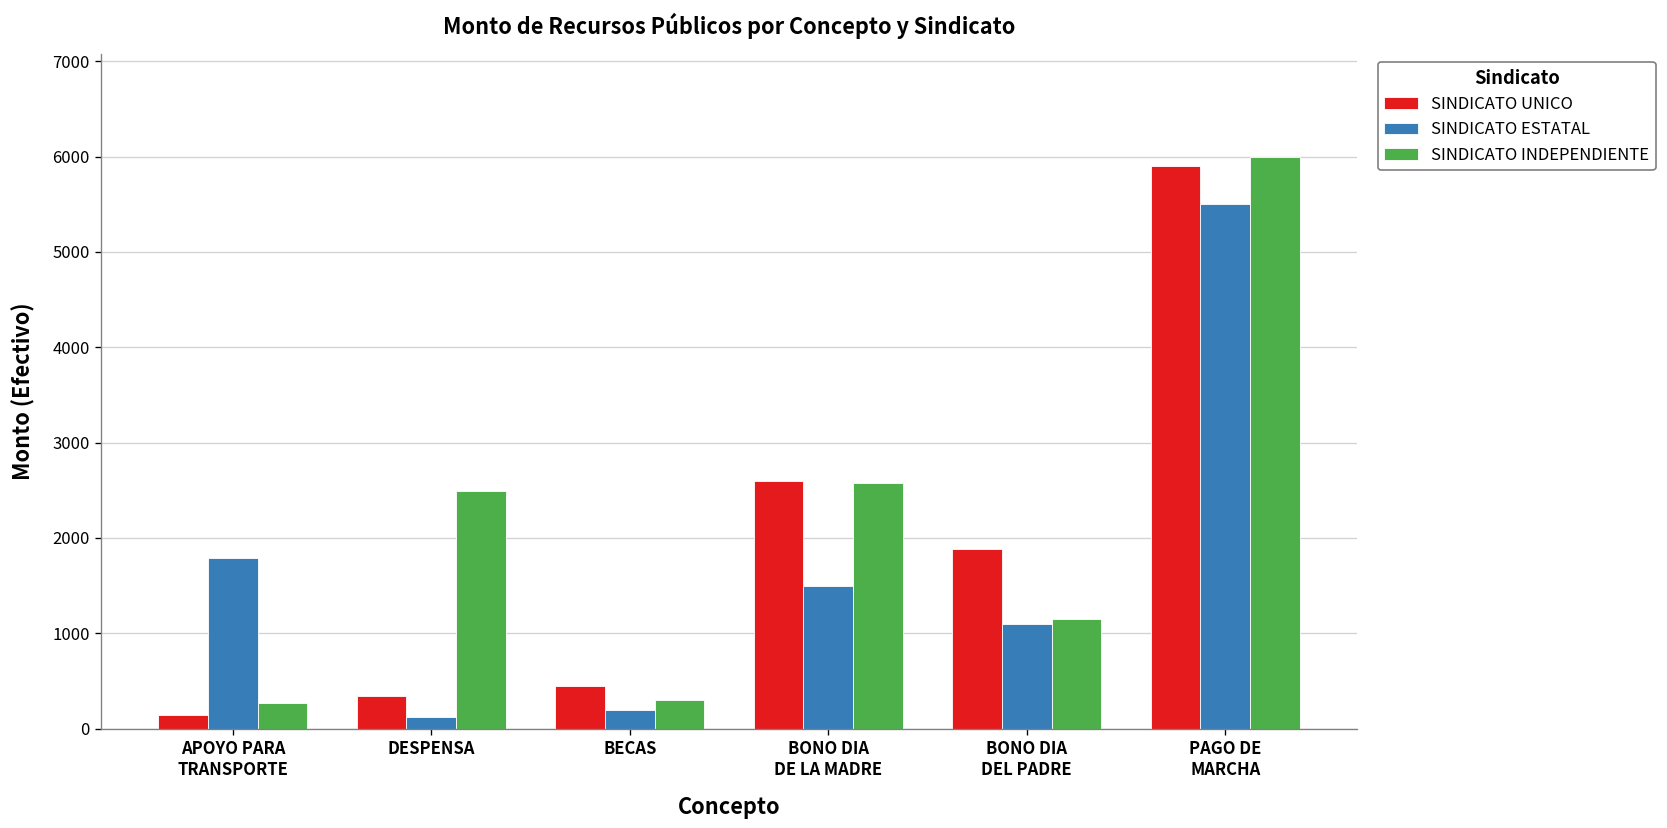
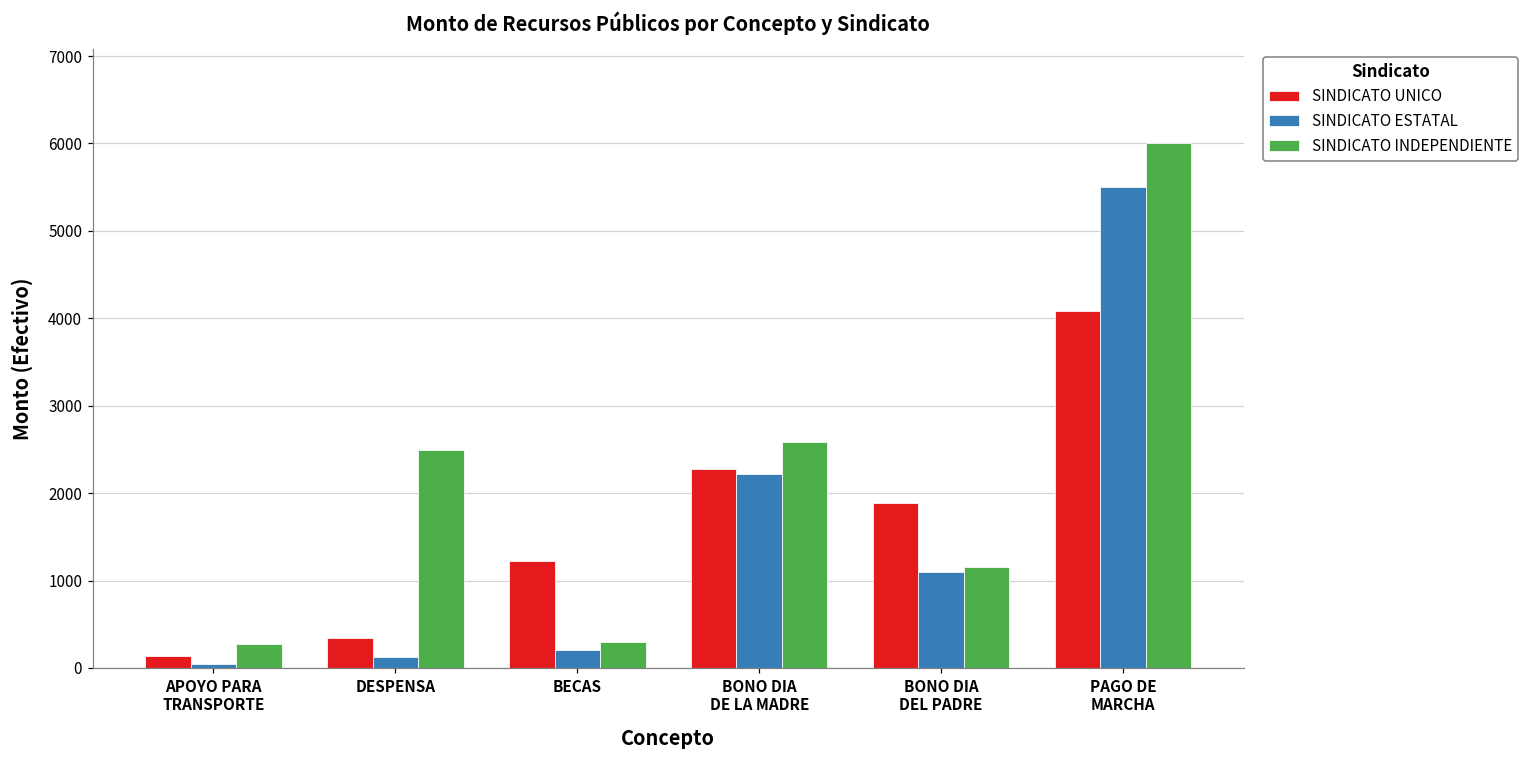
  {
    "SINDICATO UNICO": {
      "APOYO PARA TRANSPORTE": 100,
      "DESPENSA": 300,
-     "BECAS": 500,
-     "BONO DIA DE LA MADRE": 2600,
+     "BECAS": 1200,
+     "BONO DIA DE LA MADRE": 2300,
      "BONO DIA DEL PADRE": 1900,
-     "PAGO DE MARCHA": 5900
+     "PAGO DE MARCHA": 4100
    },
    "SINDICATO ESTATAL": {
-     "APOYO PARA TRANSPORTE": 1800,
+     "APOYO PARA TRANSPORTE": 100,
      "DESPENSA": 100,
      "BECAS": 200,
-     "BONO DIA DE LA MADRE": 1500,
+     "BONO DIA DE LA MADRE": 2200,
      "BONO DIA DEL PADRE": 1100,
      "PAGO DE MARCHA": 5500
    },
    "SINDICATO INDEPENDIENTE": {
      "APOYO PARA TRANSPORTE": 300,
      "DESPENSA": 2500,
      "BECAS": 300,
      "BONO DIA DE LA MADRE": 2600,
      "BONO DIA DEL PADRE": 1200,
      "PAGO DE MARCHA": 6000
    }
  }
